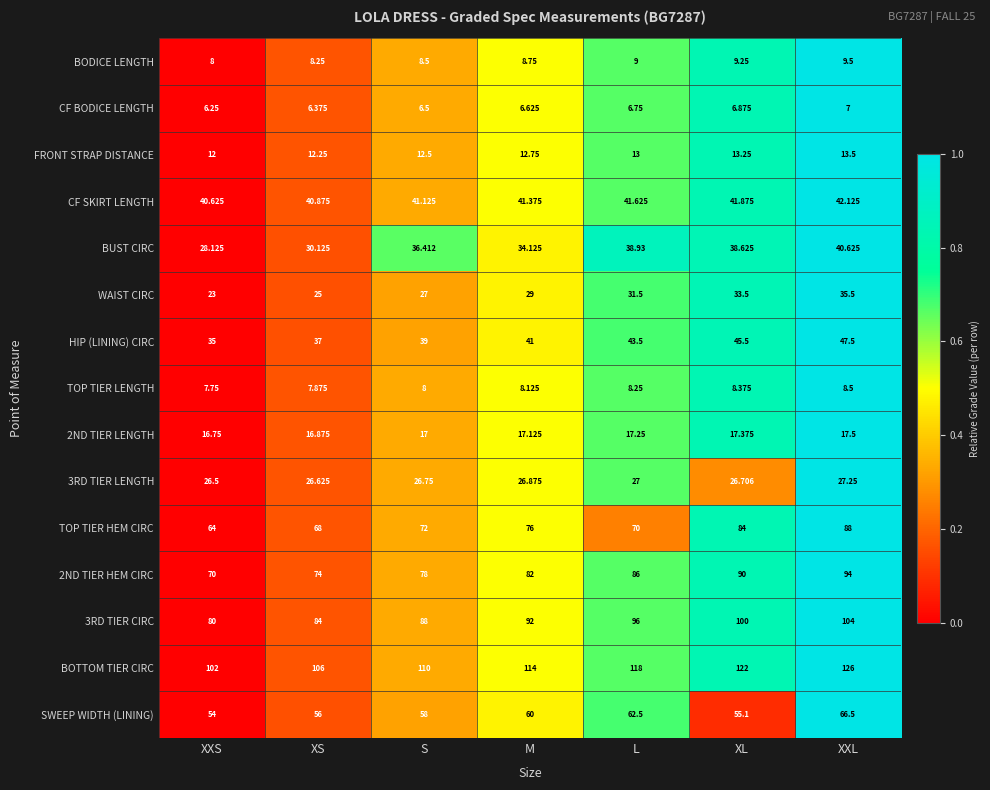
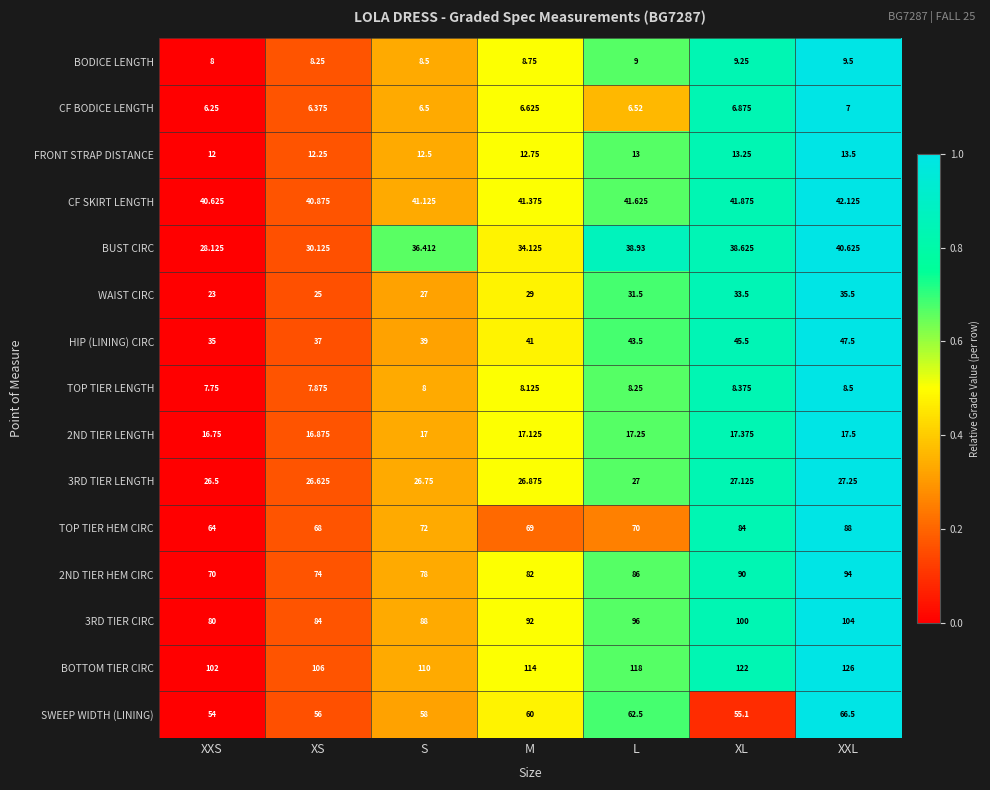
  {
    "BODICE LENGTH": {
      "XXS": 8,
      "XS": 8.25,
      "S": 8.5,
      "M": 8.75,
      "L": 9,
      "XL": 9.25,
      "XXL": 9.5
    },
    "CF BODICE LENGTH": {
      "XXS": 6.25,
      "XS": 6.375,
      "S": 6.5,
      "M": 6.625,
-     "L": 6.75,
+     "L": 6.52,
      "XL": 6.875,
      "XXL": 7
    },
    "FRONT STRAP DISTANCE": {
      "XXS": 12,
      "XS": 12.25,
      "S": 12.5,
      "M": 12.75,
      "L": 13,
      "XL": 13.25,
      "XXL": 13.5
    },
    "CF SKIRT LENGTH": {
      "XXS": 40.625,
      "XS": 40.875,
      "S": 41.125,
      "M": 41.375,
      "L": 41.625,
      "XL": 41.875,
      "XXL": 42.125
    },
    "BUST CIRC": {
      "XXS": 28.125,
      "XS": 30.125,
      "S": 36.412,
      "M": 34.125,
      "L": 38.93,
      "XL": 38.625,
      "XXL": 40.625
    },
    "WAIST CIRC": {
      "XXS": 23,
      "XS": 25,
      "S": 27,
      "M": 29,
      "L": 31.5,
      "XL": 33.5,
      "XXL": 35.5
    },
    "HIP (LINING) CIRC": {
      "XXS": 35,
      "XS": 37,
      "S": 39,
      "M": 41,
      "L": 43.5,
      "XL": 45.5,
      "XXL": 47.5
    },
    "TOP TIER LENGTH": {
      "XXS": 7.75,
      "XS": 7.875,
      "S": 8,
      "M": 8.125,
      "L": 8.25,
      "XL": 8.375,
      "XXL": 8.5
    },
    "2ND TIER LENGTH": {
      "XXS": 16.75,
      "XS": 16.875,
      "S": 17,
      "M": 17.125,
      "L": 17.25,
      "XL": 17.375,
      "XXL": 17.5
    },
    "3RD TIER LENGTH": {
      "XXS": 26.5,
      "XS": 26.625,
      "S": 26.75,
      "M": 26.875,
      "L": 27,
-     "XL": 26.706,
+     "XL": 27.125,
      "XXL": 27.25
    },
    "TOP TIER HEM CIRC": {
      "XXS": 64,
      "XS": 68,
      "S": 72,
-     "M": 76,
+     "M": 69,
      "L": 70,
      "XL": 84,
      "XXL": 88
    },
    "2ND TIER HEM CIRC": {
      "XXS": 70,
      "XS": 74,
      "S": 78,
      "M": 82,
      "L": 86,
      "XL": 90,
      "XXL": 94
    },
    "3RD TIER CIRC": {
      "XXS": 80,
      "XS": 84,
      "S": 88,
      "M": 92,
      "L": 96,
      "XL": 100,
      "XXL": 104
    },
    "BOTTOM TIER CIRC": {
      "XXS": 102,
      "XS": 106,
      "S": 110,
      "M": 114,
      "L": 118,
      "XL": 122,
      "XXL": 126
    },
    "SWEEP WIDTH (LINING)": {
      "XXS": 54,
      "XS": 56,
      "S": 58,
      "M": 60,
      "L": 62.5,
      "XL": 55.1,
      "XXL": 66.5
    }
  }
